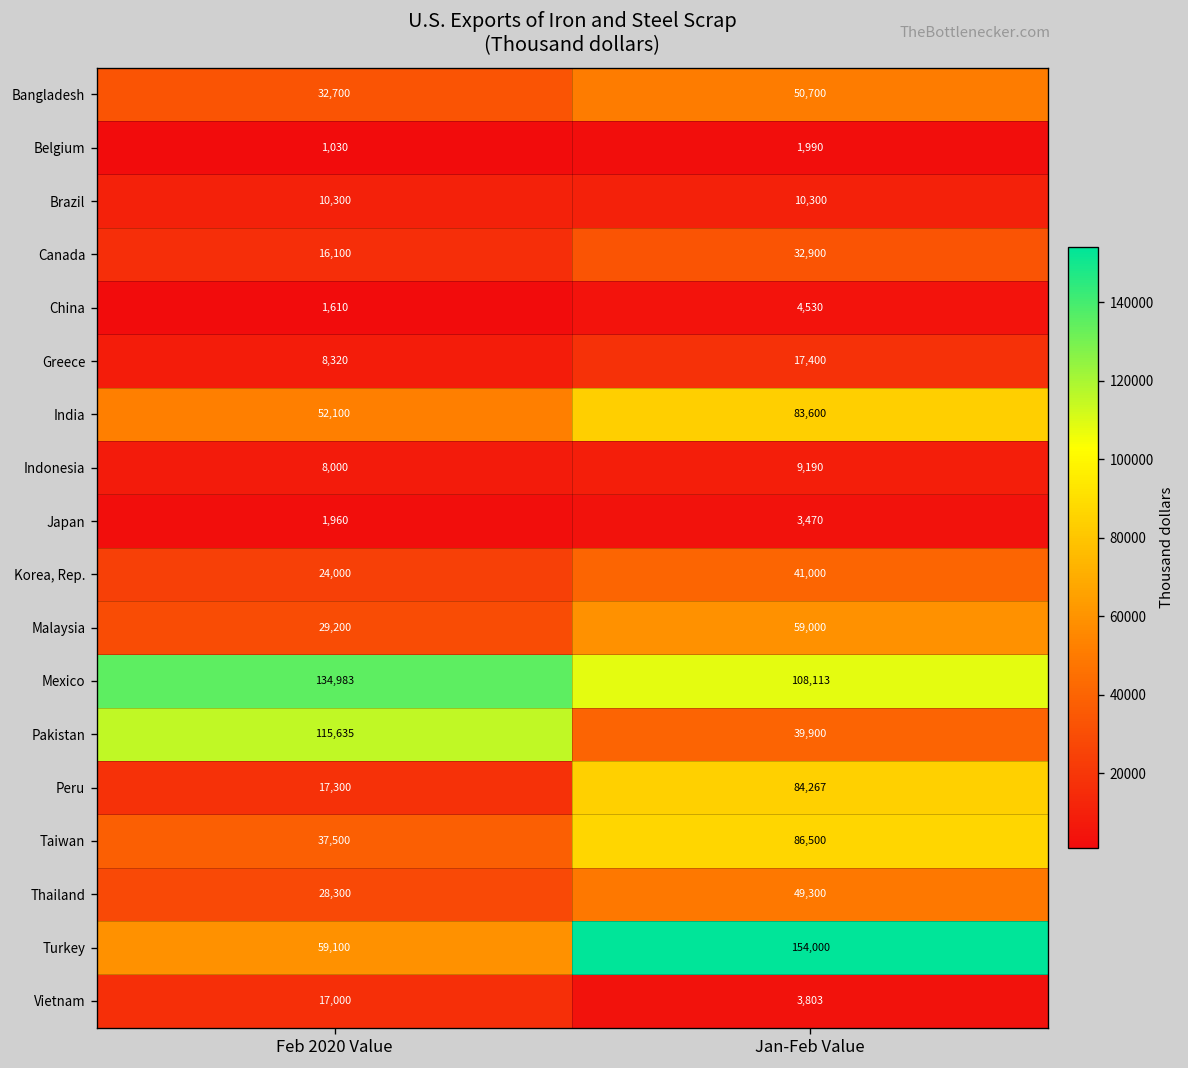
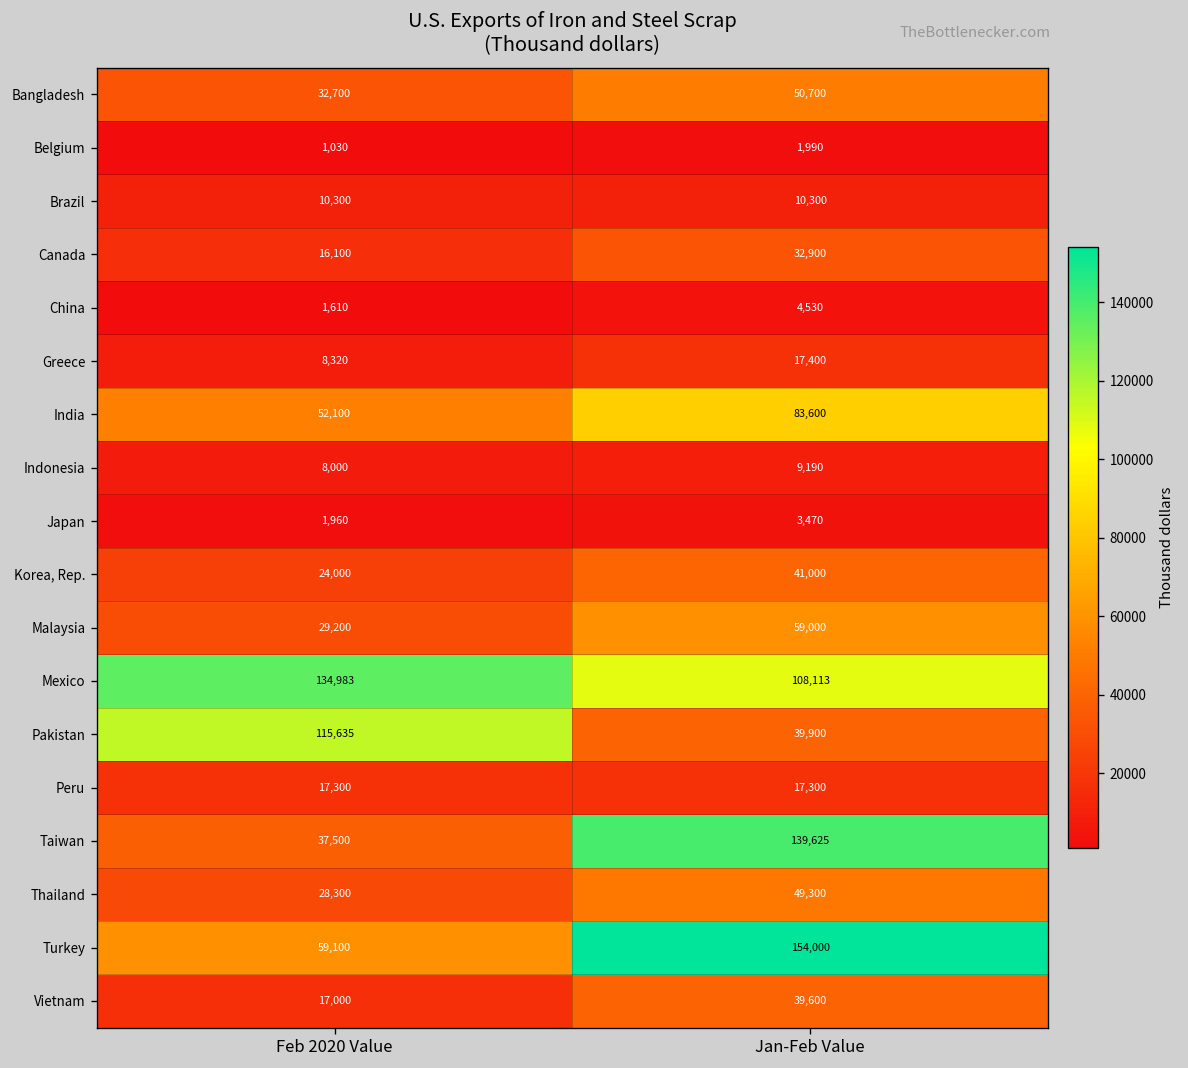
  {
    "Bangladesh": {
      "Feb 2020 Value": "32,700",
      "Jan-Feb Value": "50,700"
    },
    "Belgium": {
      "Feb 2020 Value": "1,030",
      "Jan-Feb Value": "1,990"
    },
    "Brazil": {
      "Feb 2020 Value": "10,300",
      "Jan-Feb Value": "10,300"
    },
    "Canada": {
      "Feb 2020 Value": "16,100",
      "Jan-Feb Value": "32,900"
    },
    "China": {
      "Feb 2020 Value": "1,610",
      "Jan-Feb Value": "4,530"
    },
    "Greece": {
      "Feb 2020 Value": "8,320",
      "Jan-Feb Value": "17,400"
    },
    "India": {
      "Feb 2020 Value": "52,100",
      "Jan-Feb Value": "83,600"
    },
    "Indonesia": {
      "Feb 2020 Value": "8,000",
      "Jan-Feb Value": "9,190"
    },
    "Japan": {
      "Feb 2020 Value": "1,960",
      "Jan-Feb Value": "3,470"
    },
    "Korea, Rep.": {
      "Feb 2020 Value": "24,000",
      "Jan-Feb Value": "41,000"
    },
    "Malaysia": {
      "Feb 2020 Value": "29,200",
      "Jan-Feb Value": "59,000"
    },
    "Mexico": {
      "Feb 2020 Value": "134,983",
      "Jan-Feb Value": "108,113"
    },
    "Pakistan": {
      "Feb 2020 Value": "115,635",
      "Jan-Feb Value": "39,900"
    },
    "Peru": {
      "Feb 2020 Value": "17,300",
-     "Jan-Feb Value": "84,267"
+     "Jan-Feb Value": "17,300"
    },
    "Taiwan": {
      "Feb 2020 Value": "37,500",
-     "Jan-Feb Value": "86,500"
+     "Jan-Feb Value": "139,625"
    },
    "Thailand": {
      "Feb 2020 Value": "28,300",
      "Jan-Feb Value": "49,300"
    },
    "Turkey": {
      "Feb 2020 Value": "59,100",
      "Jan-Feb Value": "154,000"
    },
    "Vietnam": {
      "Feb 2020 Value": "17,000",
-     "Jan-Feb Value": "3,803"
+     "Jan-Feb Value": "39,600"
    }
  }
